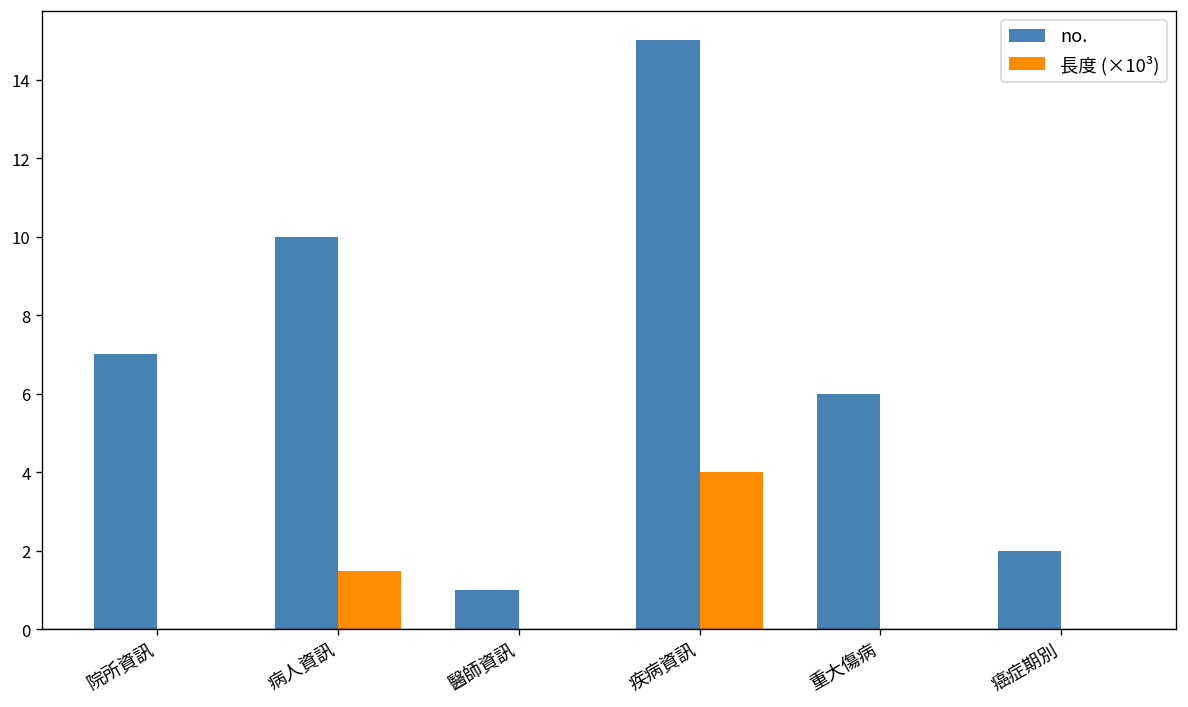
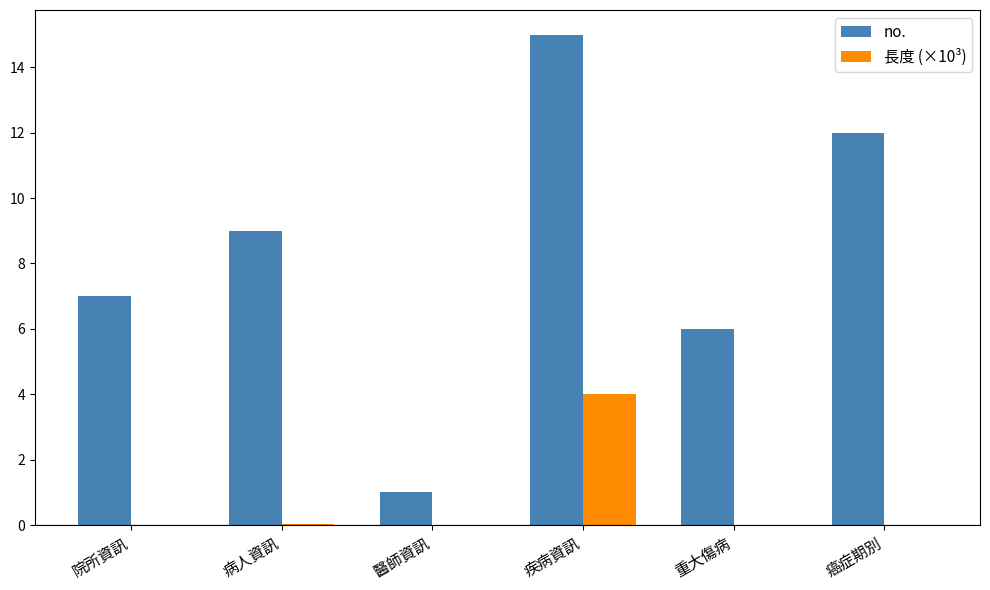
  {
    "no.": {
      "院所資訊": 7,
-     "病人資訊": 10,
+     "病人資訊": 9,
      "醫師資訊": 1,
      "疾病資訊": 15,
      "重大傷病": 6,
-     "癌症期別": 2
+     "癌症期別": 12
    },
    "長度 (×10³)": {
-     "病人資訊": 1.5,
+     "病人資訊": 0.0,
      "疾病資訊": 4.0
    }
  }
